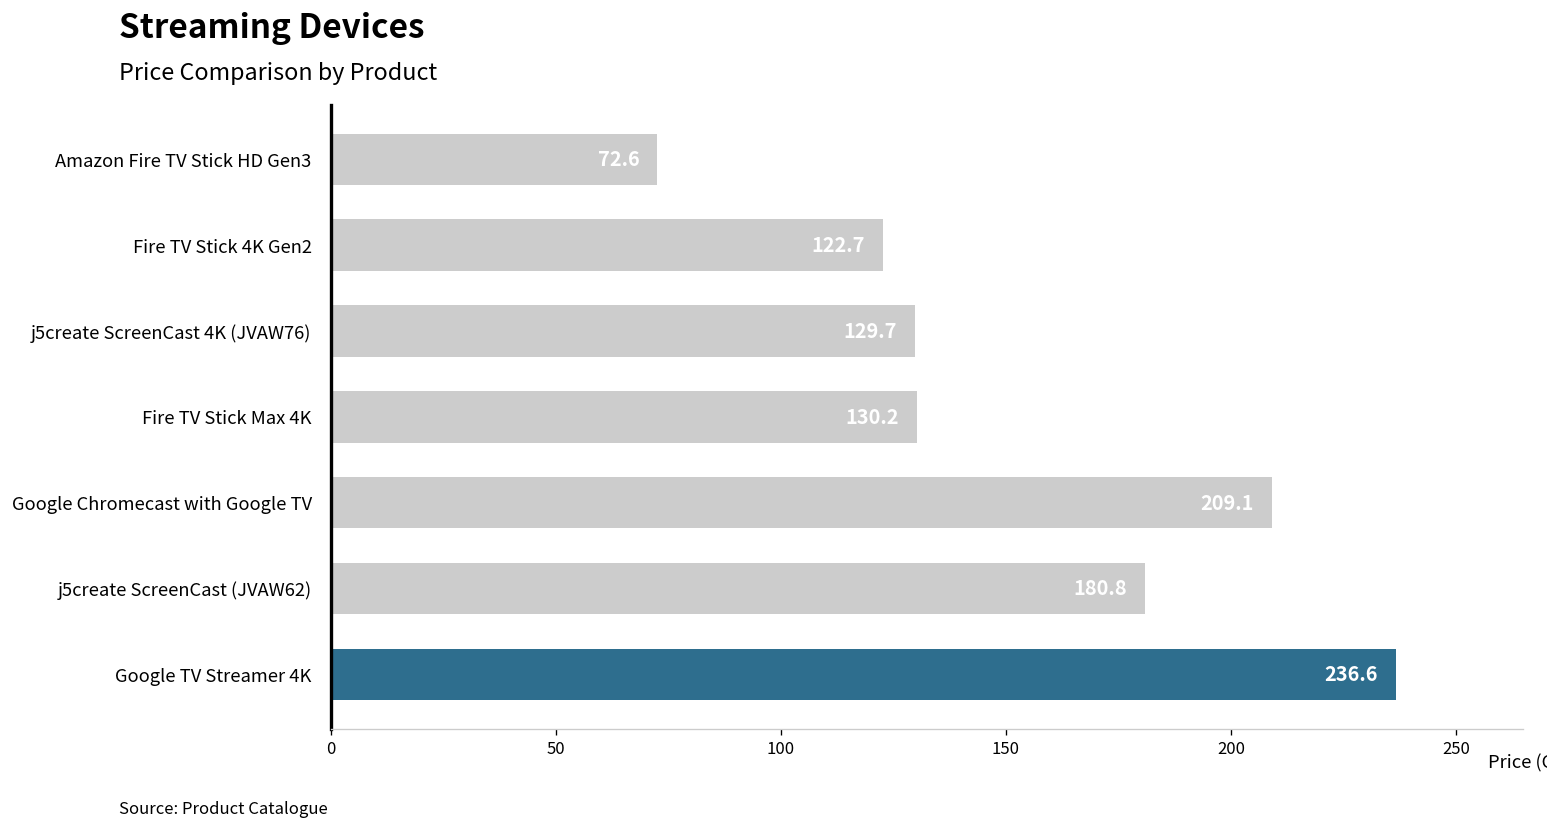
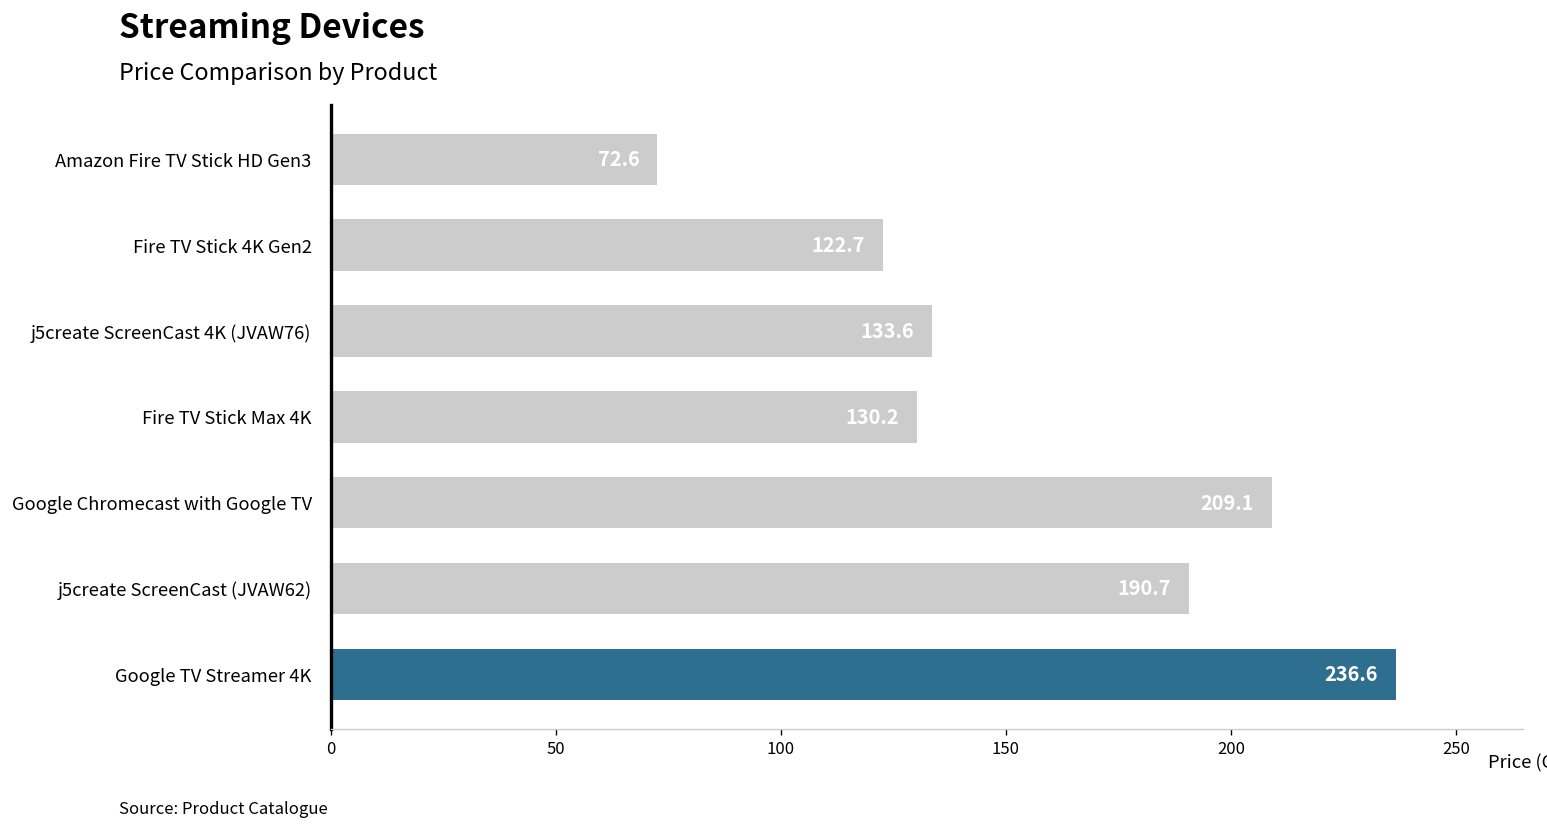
  {
    "Amazon Fire TV Stick HD Gen3": 72.6,
    "Fire TV Stick 4K Gen2": 122.7,
-   "j5create ScreenCast 4K (JVAW76)": 129.7,
+   "j5create ScreenCast 4K (JVAW76)": 133.6,
    "Fire TV Stick Max 4K": 130.2,
    "Google Chromecast with Google TV": 209.1,
-   "j5create ScreenCast (JVAW62)": 180.8,
+   "j5create ScreenCast (JVAW62)": 190.7,
    "Google TV Streamer 4K": 236.6
  }
